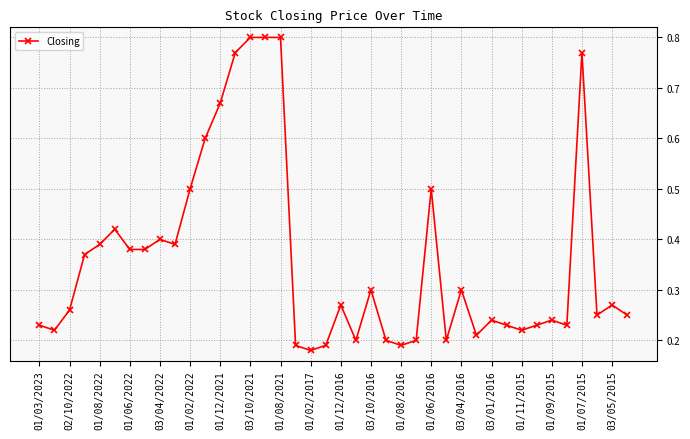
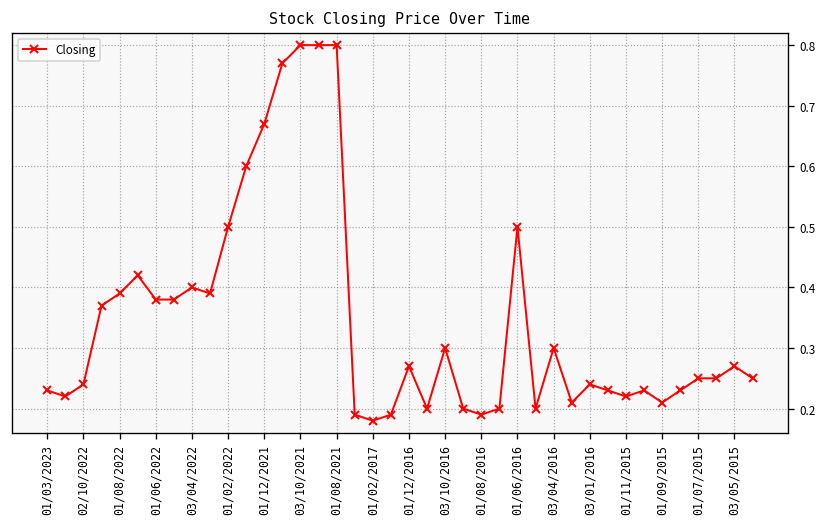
  {
    "01/03/2023": 0.23,
-   "02/10/2022": 0.26,
+   "02/10/2022": 0.24,
    "01/08/2022": 0.39,
    "01/06/2022": 0.38,
    "03/04/2022": 0.40,
    "01/02/2022": 0.50,
    "01/12/2021": 0.67,
    "03/10/2021": 0.80,
    "01/08/2021": 0.80,
    "01/02/2017": 0.18,
    "01/12/2016": 0.27,
    "03/10/2016": 0.30,
    "01/08/2016": 0.19,
    "01/06/2016": 0.50,
    "03/04/2016": 0.30,
    "03/01/2016": 0.24,
    "01/11/2015": 0.22,
-   "01/09/2015": 0.24,
-   "01/07/2015": 0.77,
+   "01/09/2015": 0.21,
+   "01/07/2015": 0.25,
    "03/05/2015": 0.27
  }
